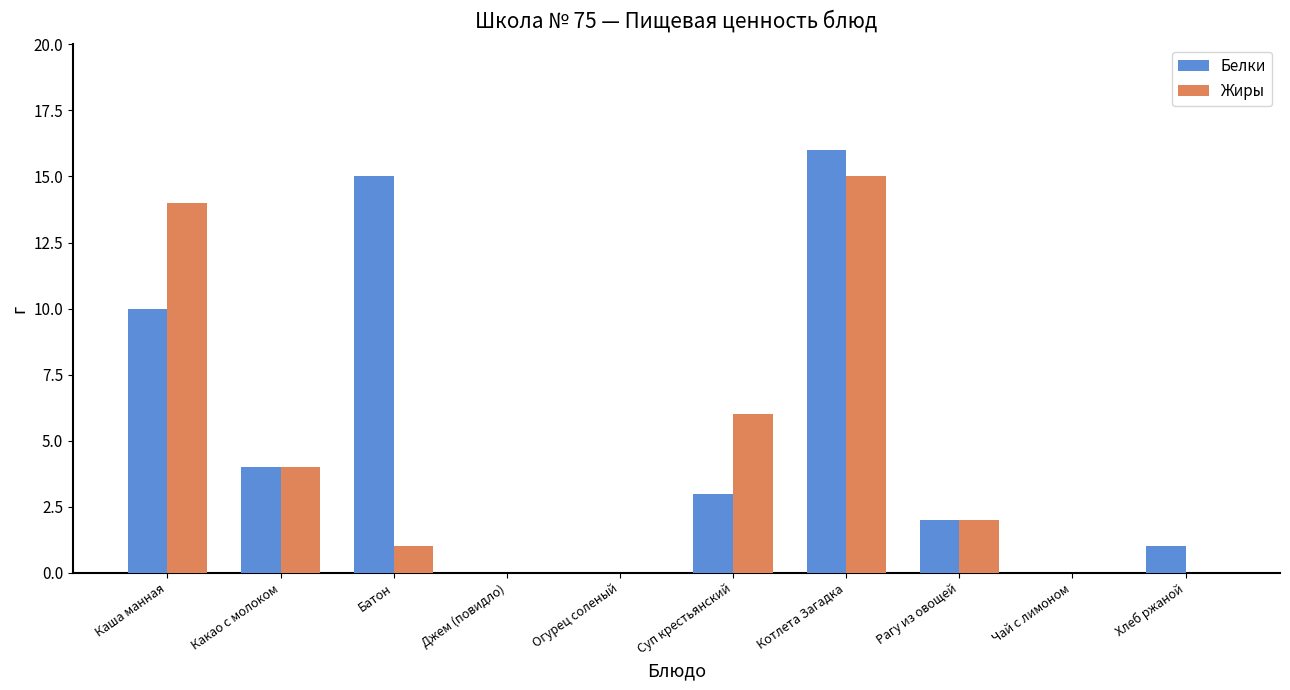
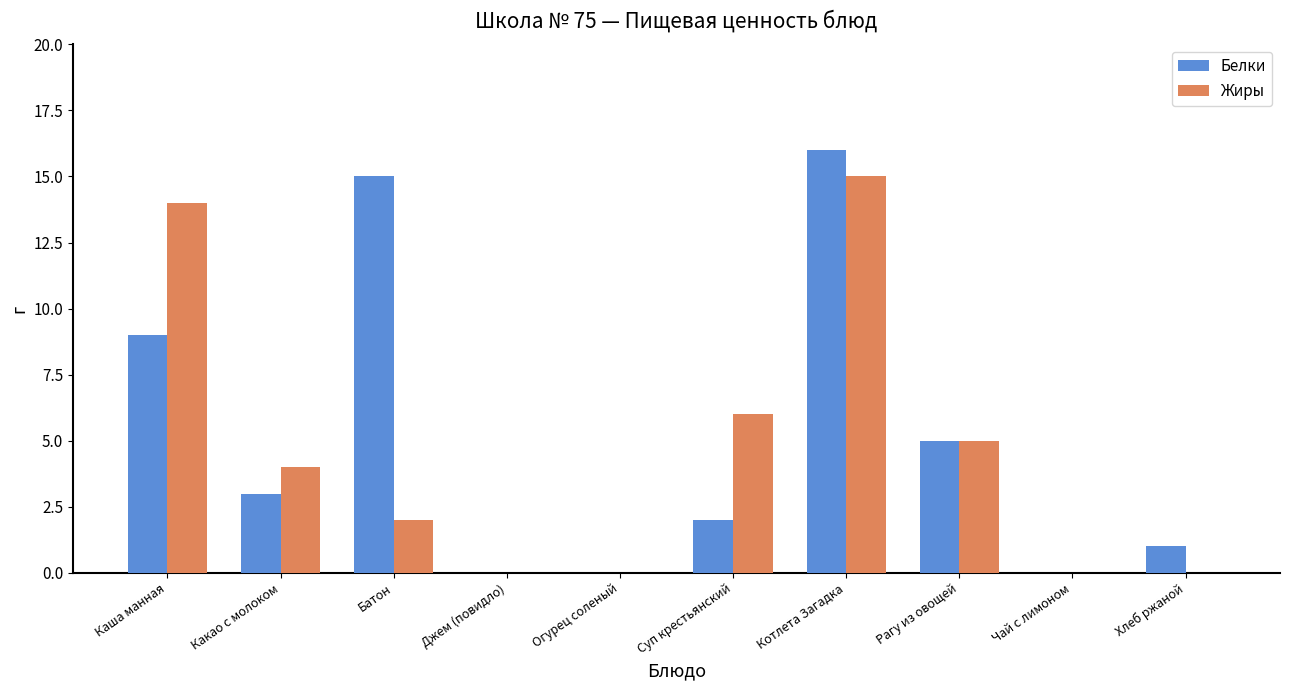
  {
    "Белки": {
-     "Каша манная": 10,
-     "Какао с молоком": 4,
+     "Каша манная": 9,
+     "Какао с молоком": 3,
      "Батон": 15,
      "Джем (повидло)": 0,
      "Огурец соленый": 0,
-     "Суп крестьянский": 3,
+     "Суп крестьянский": 2,
      "Котлета Загадка": 16,
-     "Рагу из овощей": 2,
+     "Рагу из овощей": 5,
      "Чай с лимоном": 0,
      "Хлеб ржаной": 1
    },
    "Жиры": {
      "Каша манная": 14,
      "Какао с молоком": 4,
-     "Батон": 1,
+     "Батон": 2,
      "Джем (повидло)": 0,
      "Огурец соленый": 0,
      "Суп крестьянский": 6,
      "Котлета Загадка": 15,
-     "Рагу из овощей": 2,
+     "Рагу из овощей": 5,
      "Чай с лимоном": 0,
      "Хлеб ржаной": 0
    }
  }
